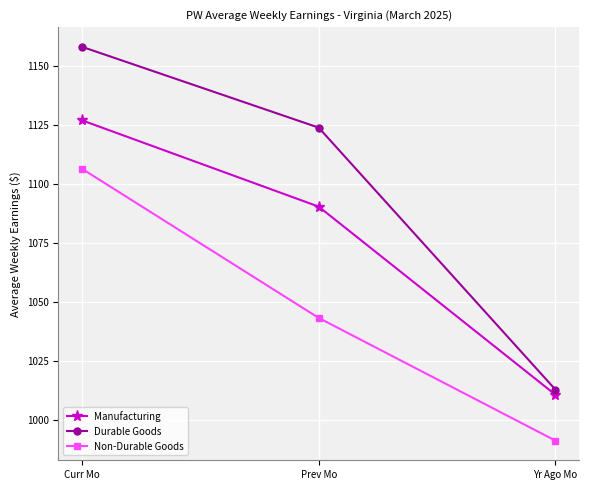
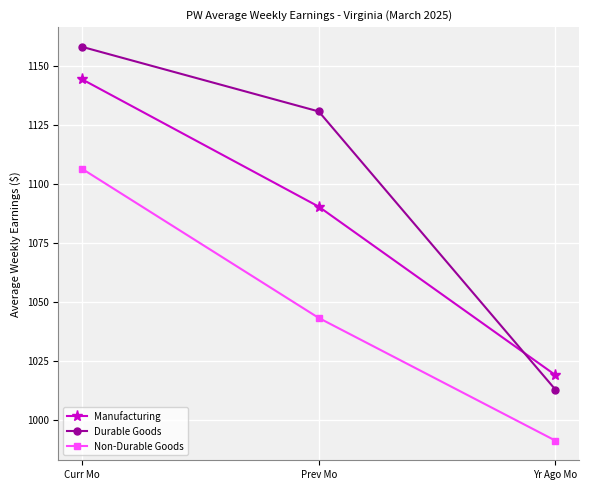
  {
    "Manufacturing": {
-     "Curr Mo": 1127,
+     "Curr Mo": 1145,
      "Prev Mo": 1090,
-     "Yr Ago Mo": 1011
+     "Yr Ago Mo": 1019
    },
    "Durable Goods": {
      "Curr Mo": 1158,
-     "Prev Mo": 1124,
+     "Prev Mo": 1131,
      "Yr Ago Mo": 1013
    },
    "Non-Durable Goods": {
      "Curr Mo": 1106,
      "Prev Mo": 1043,
      "Yr Ago Mo": 991
    }
  }
